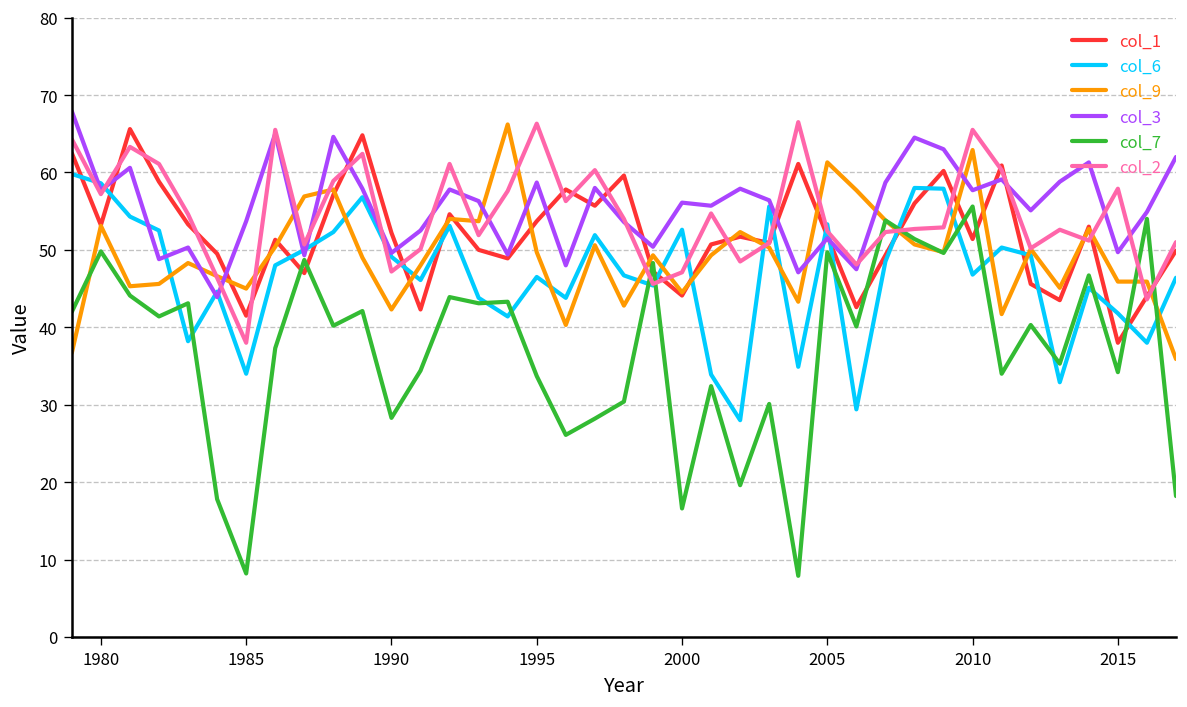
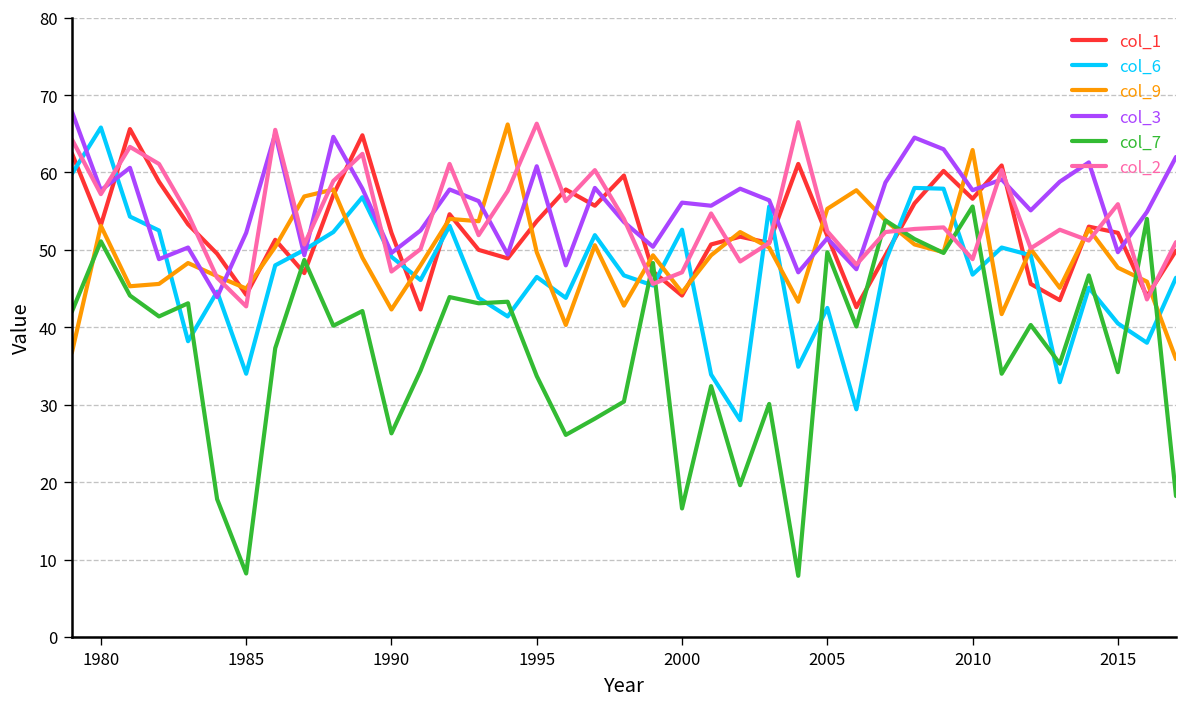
  {
    "col_1": {
-     "1985": 42,
+     "1985": 44,
      "1990": 52,
      "1995": 54,
      "2000": 44,
-     "2010": 51,
-     "2015": 38
+     "2010": 57,
+     "2015": 52
    },
    "col_6": {
-     "1980": 59,
+     "1980": 66,
      "1985": 34,
      "1990": 49,
      "1995": 47,
      "2000": 53,
-     "2005": 53,
+     "2005": 43,
      "2010": 47,
-     "2015": 42
+     "2015": 41
    },
    "col_9": {
      "1985": 45,
      "1990": 42,
      "1995": 50,
      "2000": 45,
-     "2005": 61,
+     "2005": 55,
      "2010": 63,
-     "2015": 46
+     "2015": 48
    },
    "col_3": {
      "1980": 58,
-     "1985": 54,
+     "1985": 52,
      "1990": 50,
-     "1995": 59,
+     "1995": 61,
      "2000": 56,
      "2010": 58,
      "2015": 50
    },
    "col_7": {
-     "1980": 50,
+     "1980": 51,
      "1985": 8,
-     "1990": 28,
+     "1990": 26,
      "1995": 34,
      "2000": 17,
      "2005": 50,
      "2010": 56,
      "2015": 34
    },
    "col_2": {
      "1980": 57,
-     "1985": 38,
+     "1985": 43,
      "1990": 47,
      "1995": 66,
      "2000": 47,
      "2005": 52,
-     "2010": 66,
-     "2015": 58
+     "2010": 49,
+     "2015": 56
    }
  }
